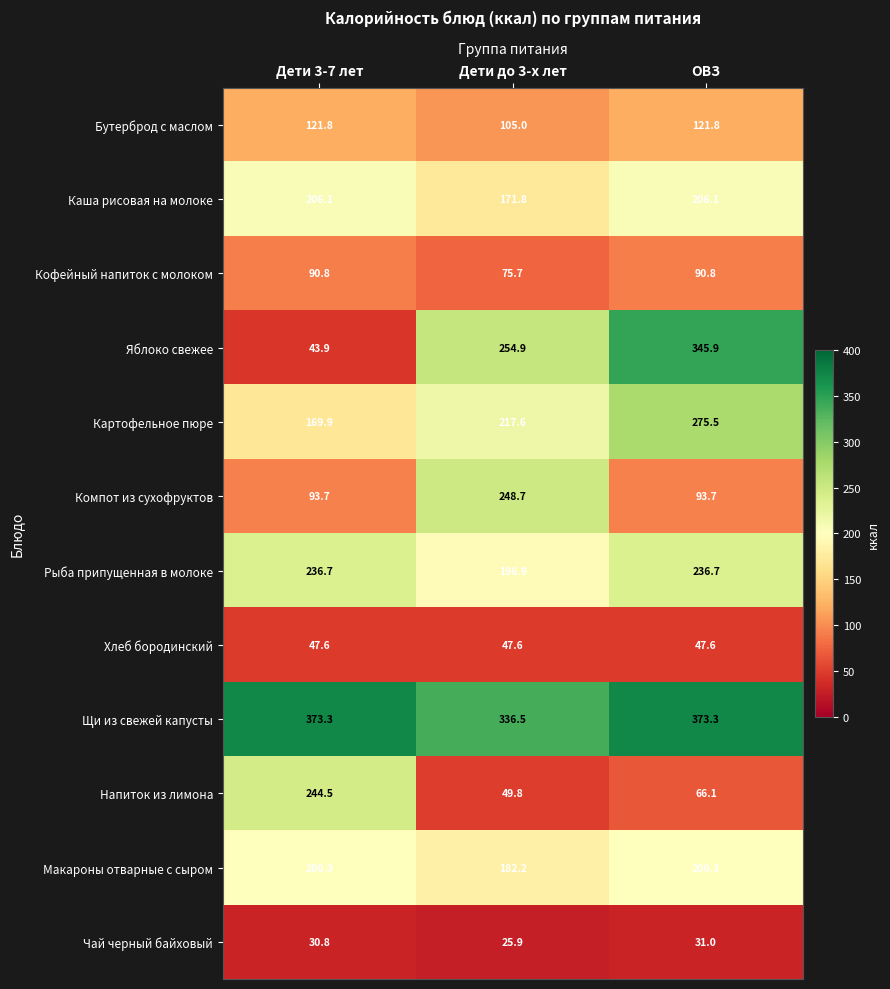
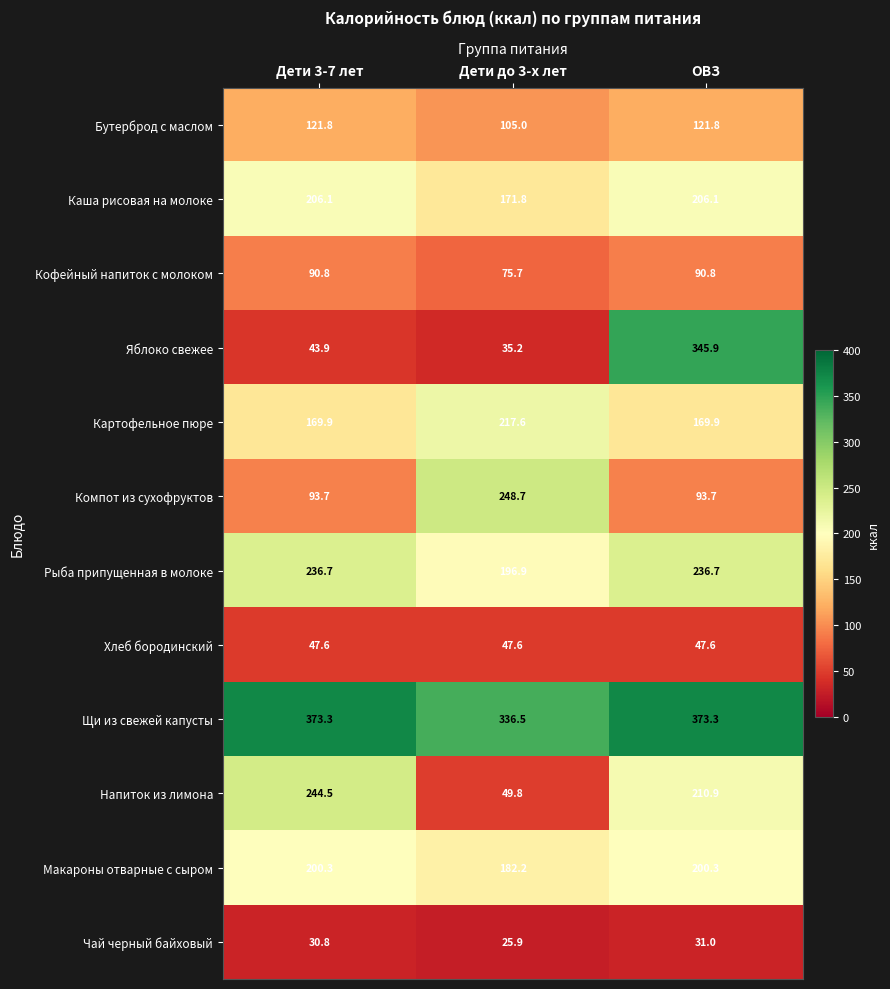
  {
    "Бутерброд с маслом": {
      "Дети 3-7 лет": 121.8,
      "Дети до 3-х лет": 105.0,
      "ОВЗ": 121.8
    },
    "Каша рисовая на молоке": {
      "Дети 3-7 лет": 206.1,
      "Дети до 3-х лет": 171.8,
      "ОВЗ": 206.1
    },
    "Кофейный напиток с молоком": {
      "Дети 3-7 лет": 90.8,
      "Дети до 3-х лет": 75.7,
      "ОВЗ": 90.8
    },
    "Яблоко свежее": {
      "Дети 3-7 лет": 43.9,
-     "Дети до 3-х лет": 254.9,
+     "Дети до 3-х лет": 35.2,
      "ОВЗ": 345.9
    },
    "Картофельное пюре": {
      "Дети 3-7 лет": 169.9,
      "Дети до 3-х лет": 217.6,
-     "ОВЗ": 275.5
+     "ОВЗ": 169.9
    },
    "Компот из сухофруктов": {
      "Дети 3-7 лет": 93.7,
      "Дети до 3-х лет": 248.7,
      "ОВЗ": 93.7
    },
    "Рыба припущенная в молоке": {
      "Дети 3-7 лет": 236.7,
      "Дети до 3-х лет": 196.9,
      "ОВЗ": 236.7
    },
    "Хлеб бородинский": {
      "Дети 3-7 лет": 47.6,
      "Дети до 3-х лет": 47.6,
      "ОВЗ": 47.6
    },
    "Щи из свежей капусты": {
      "Дети 3-7 лет": 373.3,
      "Дети до 3-х лет": 336.5,
      "ОВЗ": 373.3
    },
    "Напиток из лимона": {
      "Дети 3-7 лет": 244.5,
      "Дети до 3-х лет": 49.8,
-     "ОВЗ": 66.1
+     "ОВЗ": 210.9
    },
    "Макароны отварные с сыром": {
      "Дети 3-7 лет": 200.3,
      "Дети до 3-х лет": 182.2,
      "ОВЗ": 200.3
    },
    "Чай черный байховый": {
      "Дети 3-7 лет": 30.8,
      "Дети до 3-х лет": 25.9,
      "ОВЗ": 31.0
    }
  }
